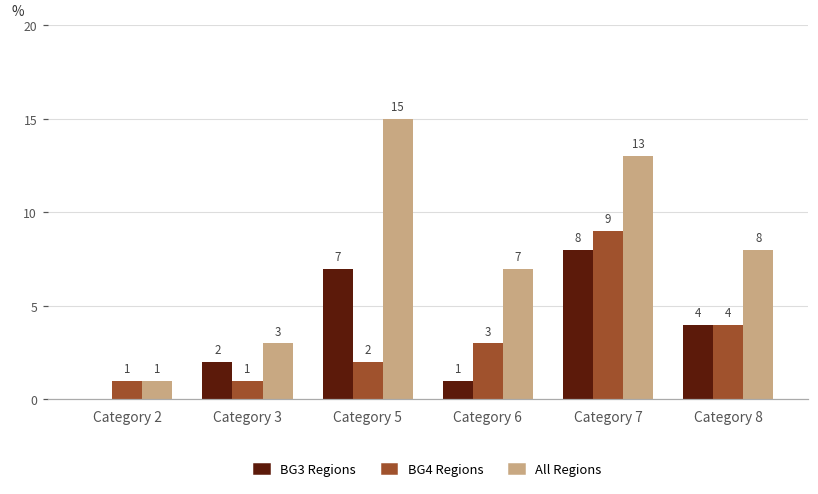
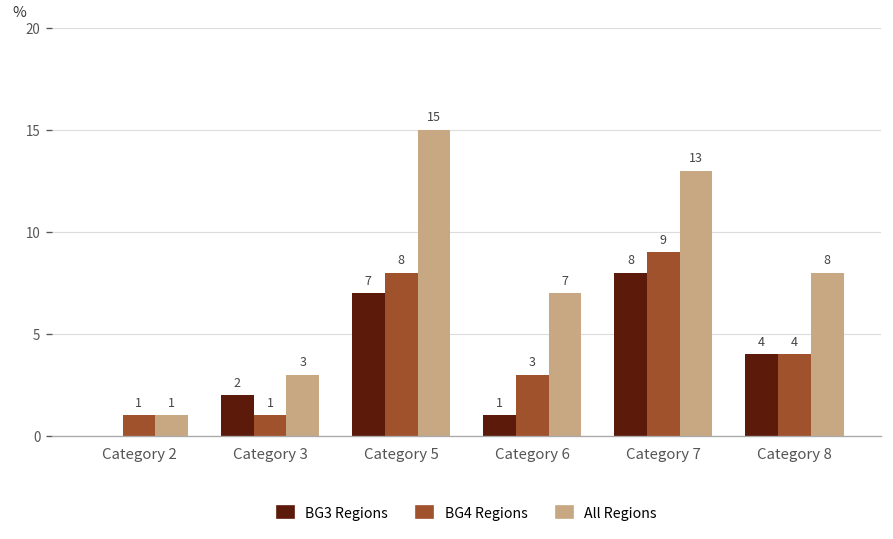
  {
    "BG3 Regions": {
      "Category 3": 2,
      "Category 5": 7,
      "Category 6": 1,
      "Category 7": 8,
      "Category 8": 4
    },
    "BG4 Regions": {
      "Category 2": 1,
      "Category 3": 1,
-     "Category 5": 2,
+     "Category 5": 8,
      "Category 6": 3,
      "Category 7": 9,
      "Category 8": 4
    },
    "All Regions": {
      "Category 2": 1,
      "Category 3": 3,
      "Category 5": 15,
      "Category 6": 7,
      "Category 7": 13,
      "Category 8": 8
    }
  }
